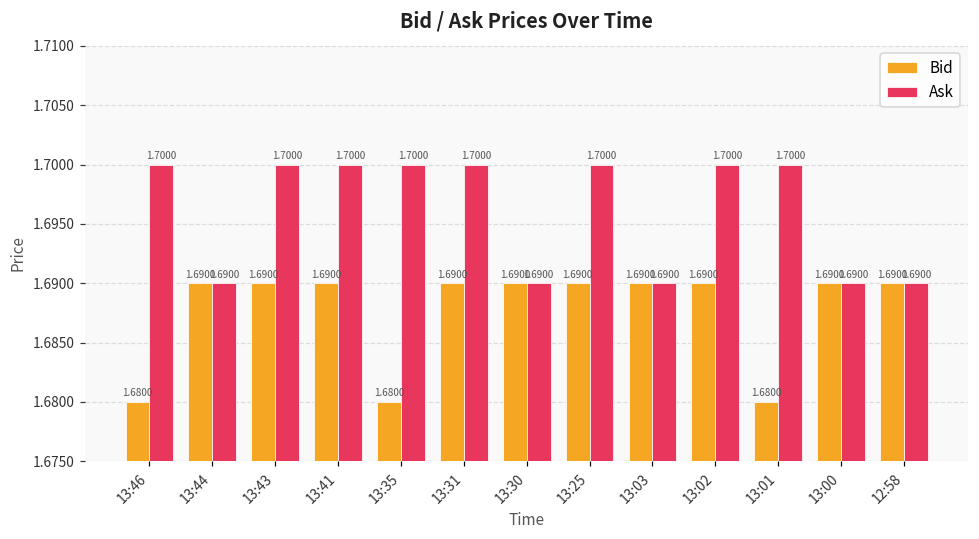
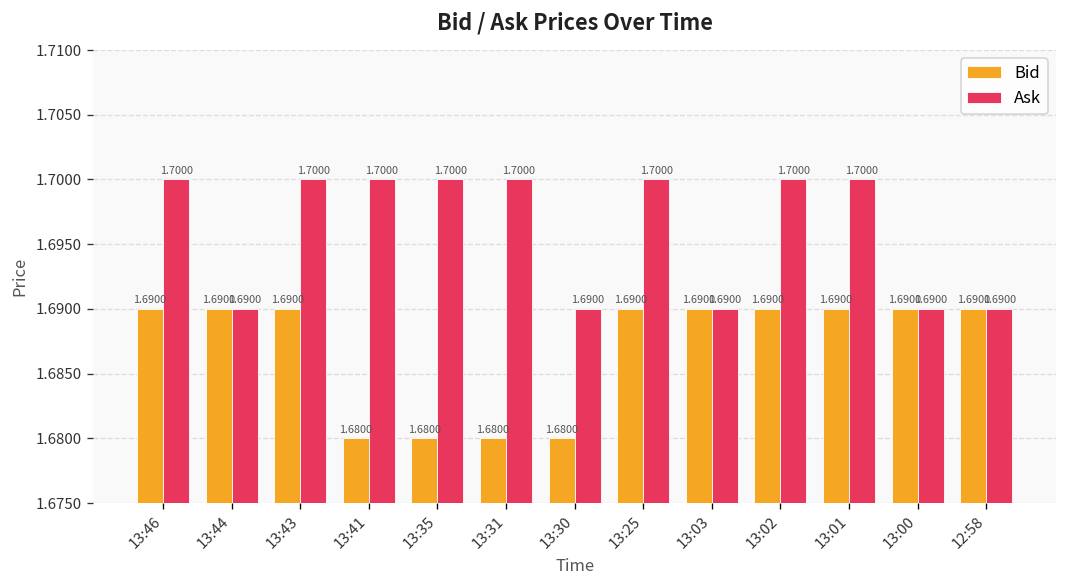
  {
    "Bid": {
-     "13:46": 1.6800,
+     "13:46": 1.6900,
      "13:43": 1.6900,
-     "13:41": 1.6900,
+     "13:41": 1.6800,
      "13:35": 1.6800,
-     "13:31": 1.6900,
-     "13:30": 1.6900,
+     "13:31": 1.6800,
+     "13:30": 1.6800,
      "13:25": 1.6900,
      "13:02": 1.6900,
-     "13:01": 1.6800
+     "13:01": 1.6900
    },
    "Ask": {
      "13:46": 1.7000,
      "13:43": 1.7000,
      "13:41": 1.7000,
      "13:35": 1.7000,
      "13:31": 1.7000,
      "13:30": 1.6900,
      "13:25": 1.7000,
      "13:02": 1.7000,
      "13:01": 1.7000
    }
  }
